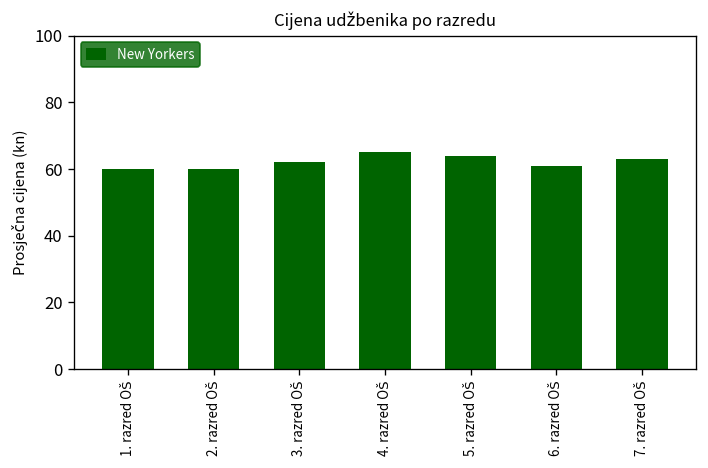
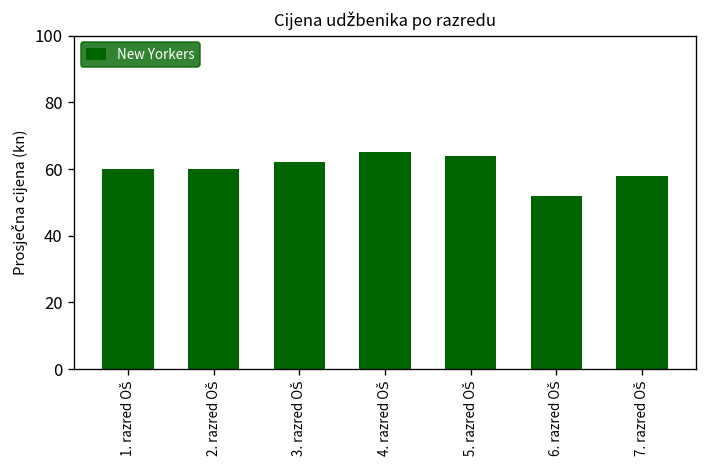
  {
    "1. razred OŠ": 60,
    "2. razred OŠ": 60,
    "3. razred OŠ": 62,
    "4. razred OŠ": 65,
    "5. razred OŠ": 64,
-   "6. razred OŠ": 61,
-   "7. razred OŠ": 63
+   "6. razred OŠ": 52,
+   "7. razred OŠ": 58
  }
